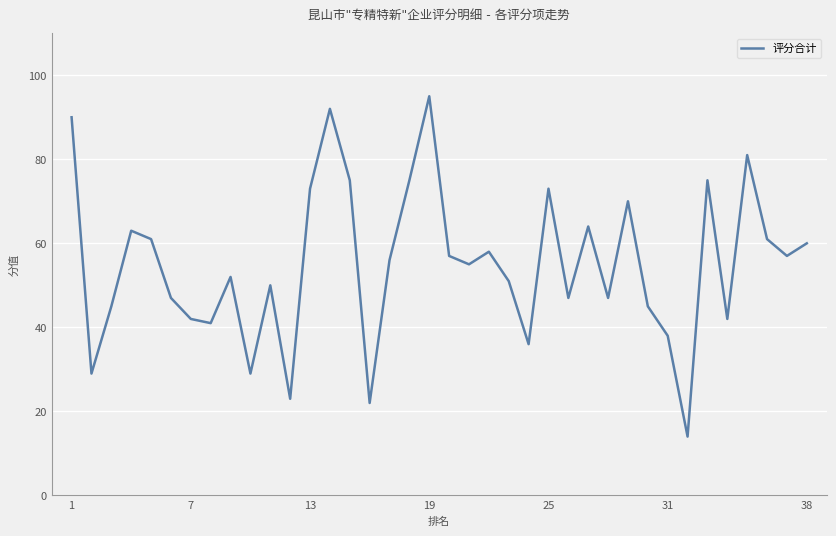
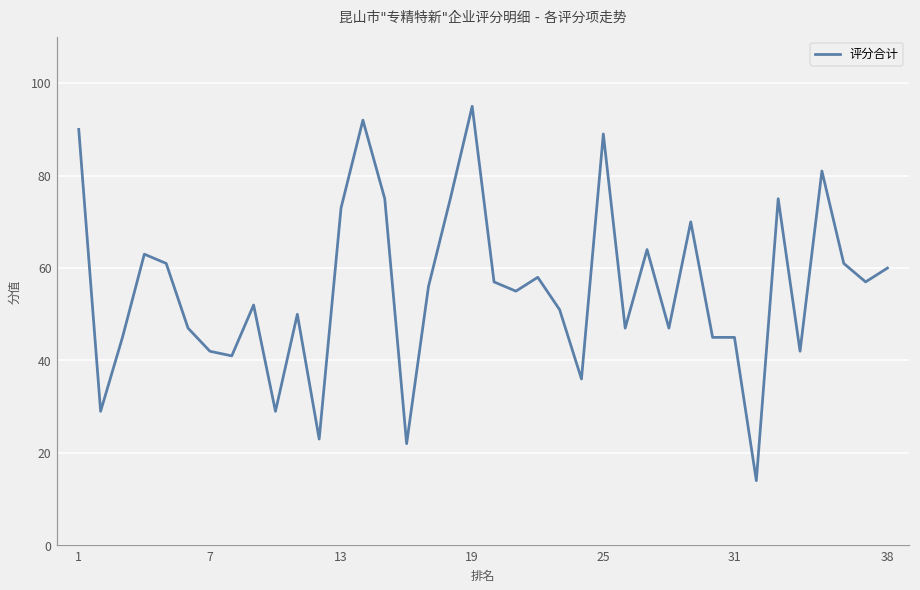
  {
    "1": 90,
    "7": 42,
    "13": 73,
    "19": 95,
-   "25": 73,
-   "31": 38,
+   "25": 89,
+   "31": 45,
    "38": 60
  }
